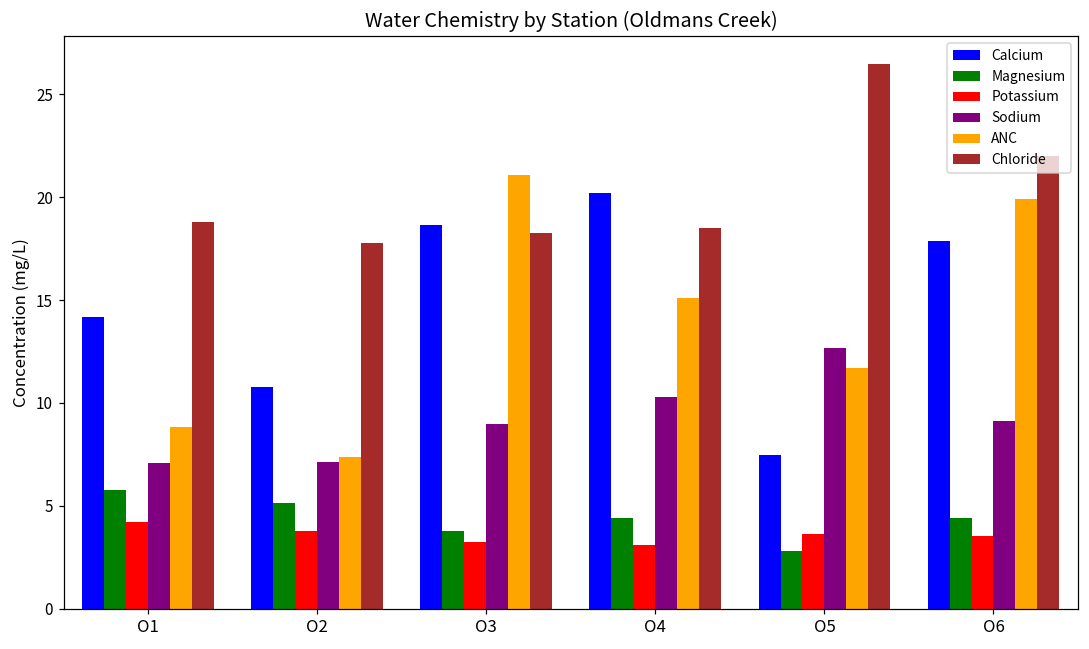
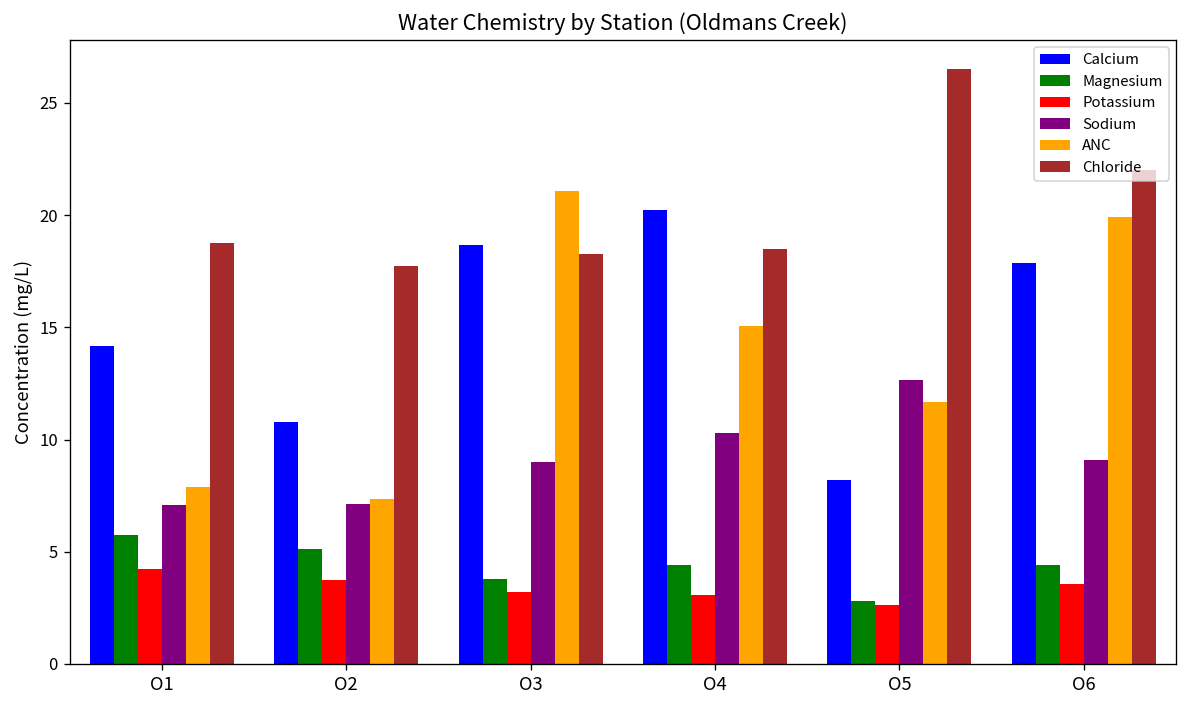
  {
    "Calcium": {
      "O1": 14.2,
      "O2": 10.8,
      "O3": 18.7,
      "O4": 20.2,
-     "O5": 7.5,
+     "O5": 8.2,
      "O6": 17.9
    },
    "Magnesium": {
      "O1": 5.8,
      "O2": 5.1,
      "O3": 3.8,
      "O4": 4.4,
      "O5": 2.8,
      "O6": 4.4
    },
    "Potassium": {
      "O1": 4.2,
      "O2": 3.8,
      "O3": 3.2,
      "O4": 3.1,
-     "O5": 3.6,
+     "O5": 2.6,
      "O6": 3.6
    },
    "Sodium": {
      "O1": 7.1,
      "O2": 7.1,
      "O3": 9.0,
      "O4": 10.3,
      "O5": 12.7,
      "O6": 9.1
    },
    "ANC": {
-     "O1": 8.9,
+     "O1": 7.9,
      "O2": 7.3,
      "O3": 21.1,
      "O4": 15.1,
      "O5": 11.7,
      "O6": 19.9
    },
    "Chloride": {
      "O1": 18.8,
      "O2": 17.8,
      "O3": 18.3,
      "O4": 18.5,
      "O5": 26.5
    }
  }
